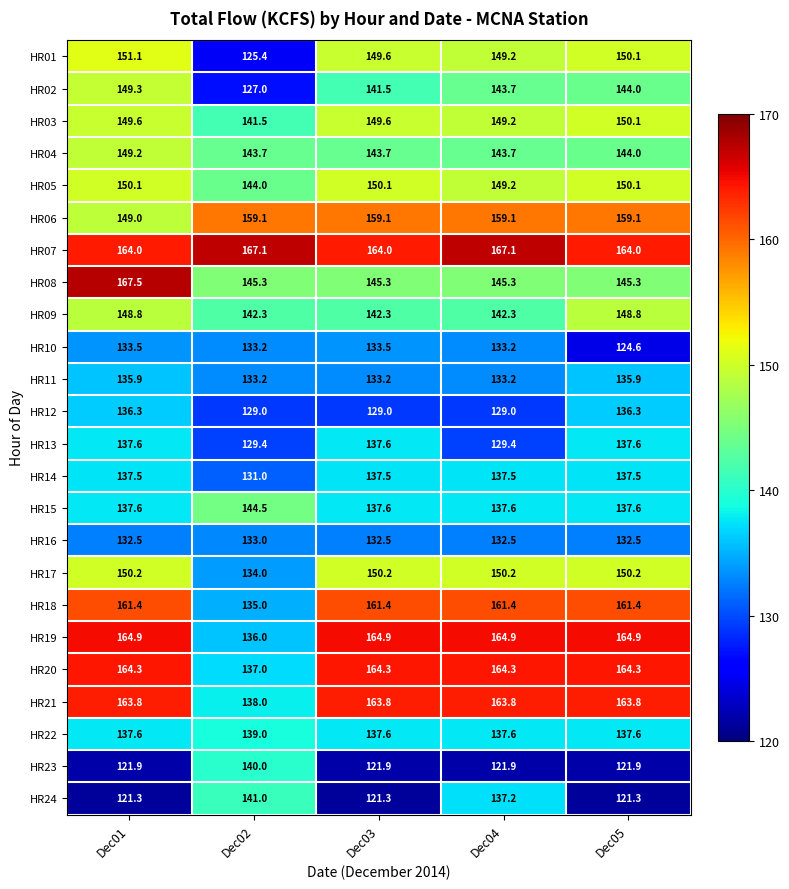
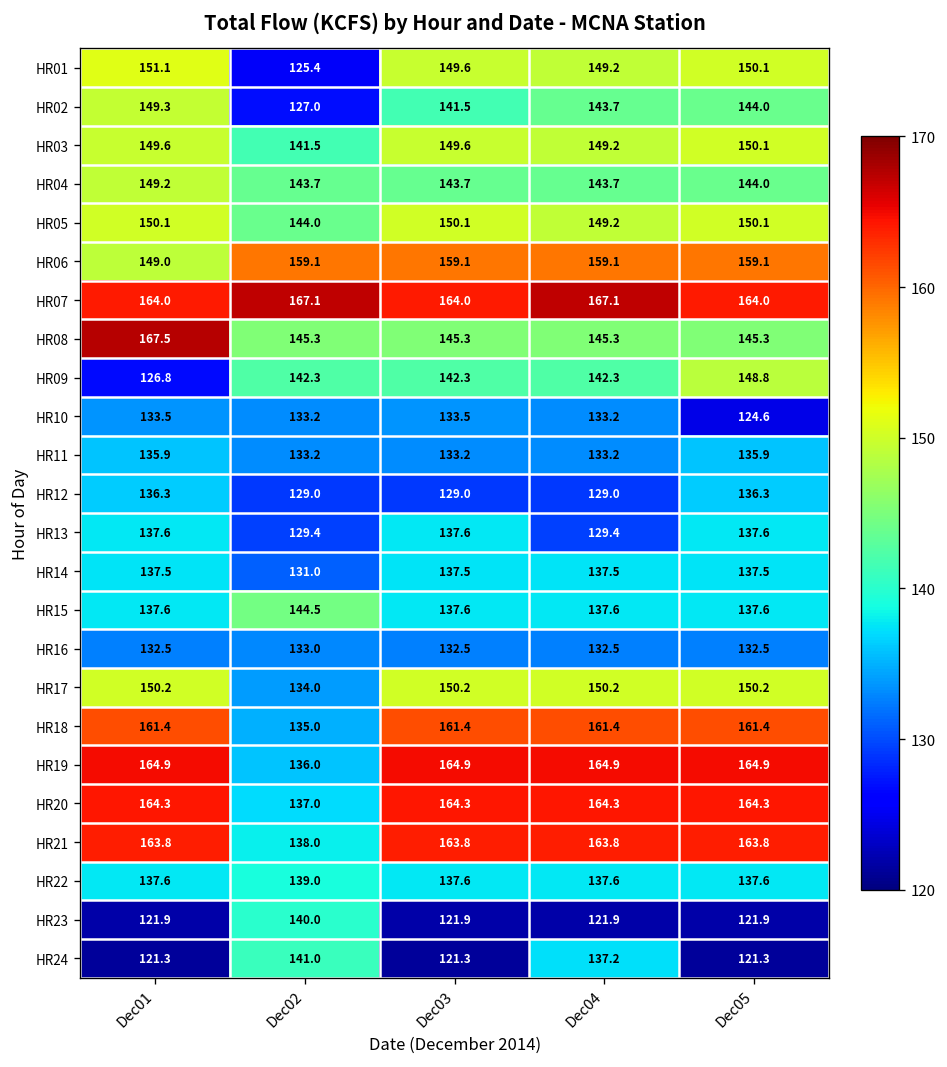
  {
    "HR01": {
      "Dec01": 151.1,
      "Dec02": 125.4,
      "Dec03": 149.6,
      "Dec04": 149.2,
      "Dec05": 150.1
    },
    "HR02": {
      "Dec01": 149.3,
      "Dec02": 127.0,
      "Dec03": 141.5,
      "Dec04": 143.7,
      "Dec05": 144.0
    },
    "HR03": {
      "Dec01": 149.6,
      "Dec02": 141.5,
      "Dec03": 149.6,
      "Dec04": 149.2,
      "Dec05": 150.1
    },
    "HR04": {
      "Dec01": 149.2,
      "Dec02": 143.7,
      "Dec03": 143.7,
      "Dec04": 143.7,
      "Dec05": 144.0
    },
    "HR05": {
      "Dec01": 150.1,
      "Dec02": 144.0,
      "Dec03": 150.1,
      "Dec04": 149.2,
      "Dec05": 150.1
    },
    "HR06": {
      "Dec01": 149.0,
      "Dec02": 159.1,
      "Dec03": 159.1,
      "Dec04": 159.1,
      "Dec05": 159.1
    },
    "HR07": {
      "Dec01": 164.0,
      "Dec02": 167.1,
      "Dec03": 164.0,
      "Dec04": 167.1,
      "Dec05": 164.0
    },
    "HR08": {
      "Dec01": 167.5,
      "Dec02": 145.3,
      "Dec03": 145.3,
      "Dec04": 145.3,
      "Dec05": 145.3
    },
    "HR09": {
-     "Dec01": 148.8,
+     "Dec01": 126.8,
      "Dec02": 142.3,
      "Dec03": 142.3,
      "Dec04": 142.3,
      "Dec05": 148.8
    },
    "HR10": {
      "Dec01": 133.5,
      "Dec02": 133.2,
      "Dec03": 133.5,
      "Dec04": 133.2,
      "Dec05": 124.6
    },
    "HR11": {
      "Dec01": 135.9,
      "Dec02": 133.2,
      "Dec03": 133.2,
      "Dec04": 133.2,
      "Dec05": 135.9
    },
    "HR12": {
      "Dec01": 136.3,
      "Dec02": 129.0,
      "Dec03": 129.0,
      "Dec04": 129.0,
      "Dec05": 136.3
    },
    "HR13": {
      "Dec01": 137.6,
      "Dec02": 129.4,
      "Dec03": 137.6,
      "Dec04": 129.4,
      "Dec05": 137.6
    },
    "HR14": {
      "Dec01": 137.5,
      "Dec02": 131.0,
      "Dec03": 137.5,
      "Dec04": 137.5,
      "Dec05": 137.5
    },
    "HR15": {
      "Dec01": 137.6,
      "Dec02": 144.5,
      "Dec03": 137.6,
      "Dec04": 137.6,
      "Dec05": 137.6
    },
    "HR16": {
      "Dec01": 132.5,
      "Dec02": 133.0,
      "Dec03": 132.5,
      "Dec04": 132.5,
      "Dec05": 132.5
    },
    "HR17": {
      "Dec01": 150.2,
      "Dec02": 134.0,
      "Dec03": 150.2,
      "Dec04": 150.2,
      "Dec05": 150.2
    },
    "HR18": {
      "Dec01": 161.4,
      "Dec02": 135.0,
      "Dec03": 161.4,
      "Dec04": 161.4,
      "Dec05": 161.4
    },
    "HR19": {
      "Dec01": 164.9,
      "Dec02": 136.0,
      "Dec03": 164.9,
      "Dec04": 164.9,
      "Dec05": 164.9
    },
    "HR20": {
      "Dec01": 164.3,
      "Dec02": 137.0,
      "Dec03": 164.3,
      "Dec04": 164.3,
      "Dec05": 164.3
    },
    "HR21": {
      "Dec01": 163.8,
      "Dec02": 138.0,
      "Dec03": 163.8,
      "Dec04": 163.8,
      "Dec05": 163.8
    },
    "HR22": {
      "Dec01": 137.6,
      "Dec02": 139.0,
      "Dec03": 137.6,
      "Dec04": 137.6,
      "Dec05": 137.6
    },
    "HR23": {
      "Dec01": 121.9,
      "Dec02": 140.0,
      "Dec03": 121.9,
      "Dec04": 121.9,
      "Dec05": 121.9
    },
    "HR24": {
      "Dec01": 121.3,
      "Dec02": 141.0,
      "Dec03": 121.3,
      "Dec04": 137.2,
      "Dec05": 121.3
    }
  }
